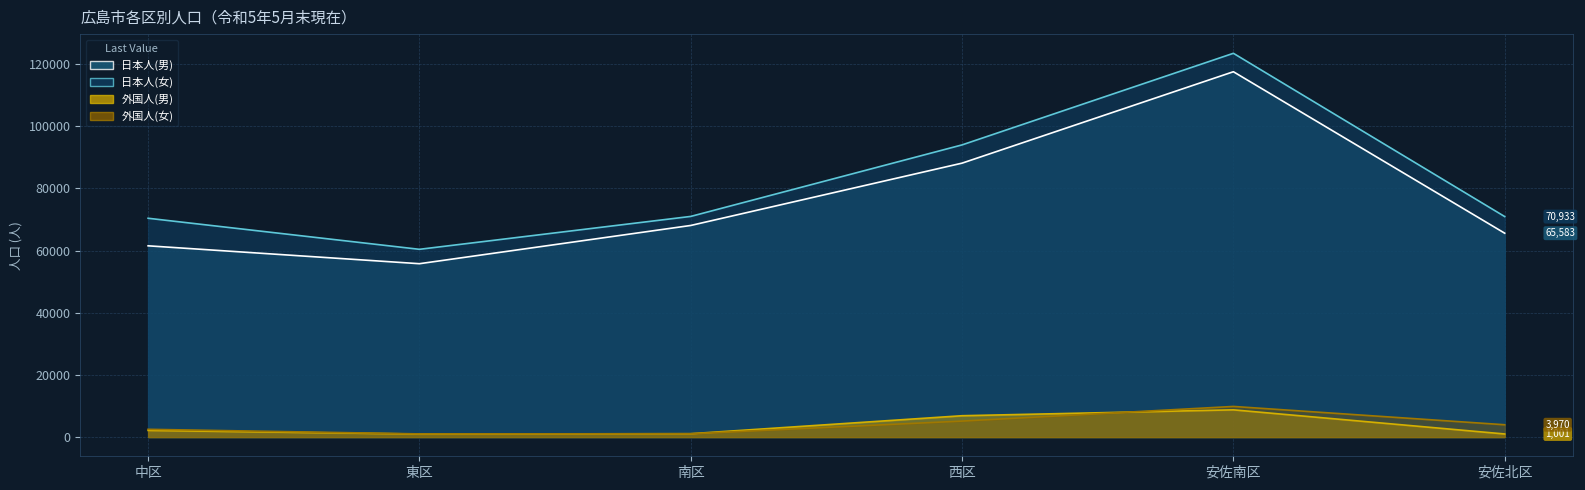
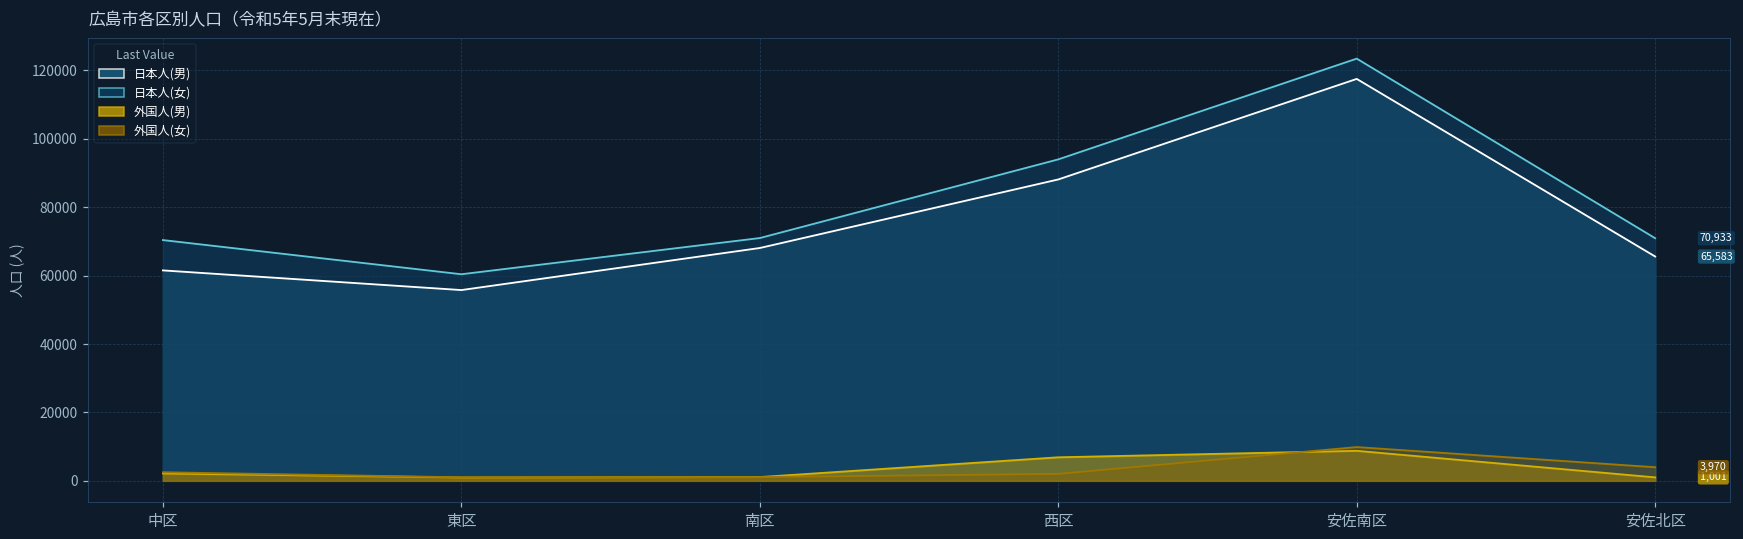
  {
    "外国人(男)": {
      "西区": 7000,
      "安佐南区": 9000,
      "安佐北区": 1000
    },
    "外国人(女)": {
-     "西区": 5000,
+     "西区": 2000,
      "安佐南区": 10000,
      "安佐北区": 4000
    }
  }
